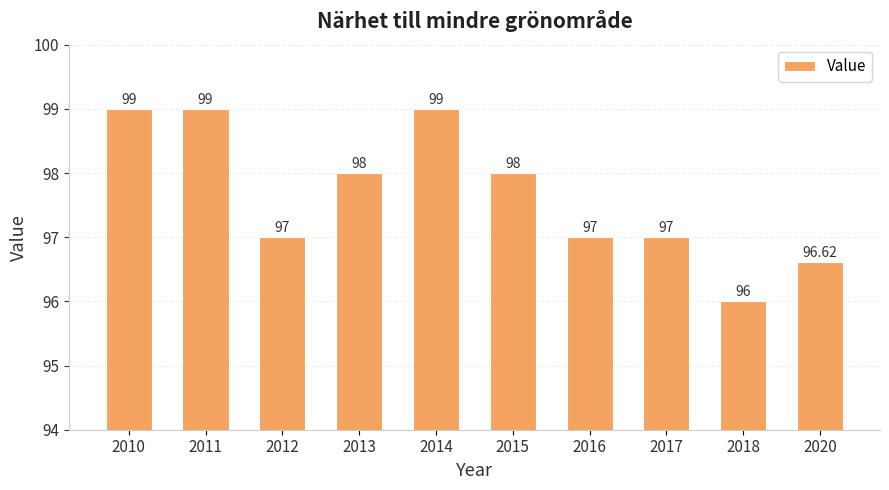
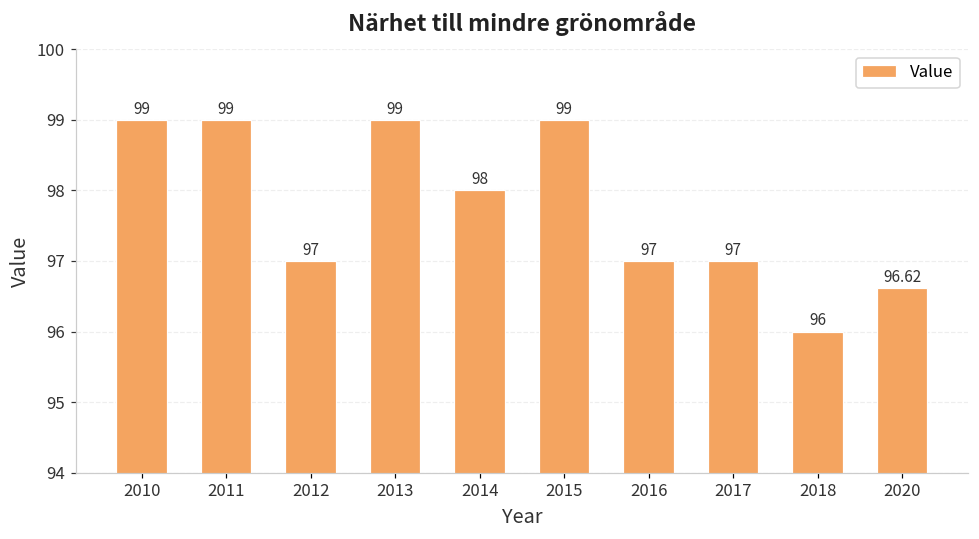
  {
    "2010": 99,
    "2011": 99,
    "2012": 97,
-   "2013": 98,
-   "2014": 99,
-   "2015": 98,
+   "2013": 99,
+   "2014": 98,
+   "2015": 99,
    "2016": 97,
    "2017": 97,
    "2018": 96,
    "2020": 96.62
  }
